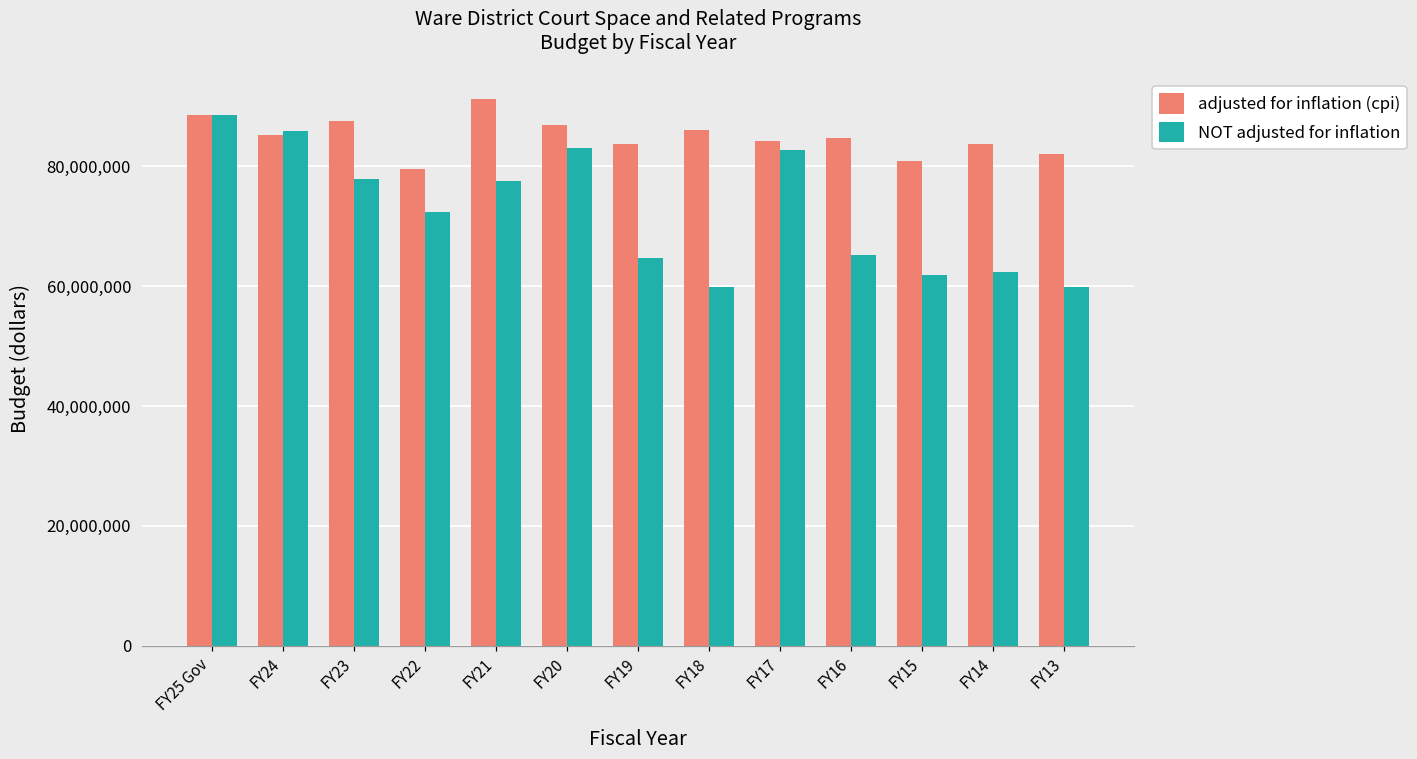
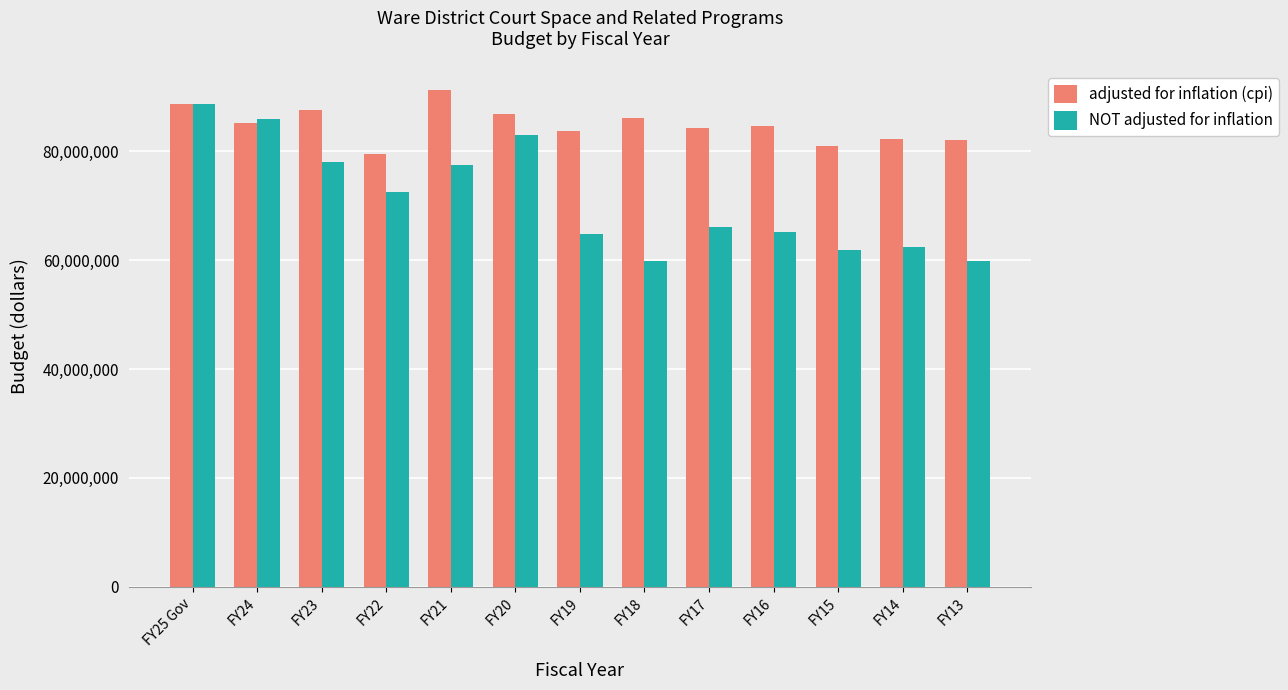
  {
    "adjusted for inflation (cpi)": {
      "FY25 Gov": "89,000,000",
      "FY24": "85,000,000",
      "FY23": "88,000,000",
      "FY22": "79,000,000",
      "FY21": "91,000,000",
      "FY20": "87,000,000",
      "FY19": "84,000,000",
      "FY18": "86,000,000",
      "FY17": "84,000,000",
      "FY16": "85,000,000",
      "FY15": "81,000,000",
-     "FY14": "84,000,000",
+     "FY14": "82,000,000",
      "FY13": "82,000,000"
    },
    "NOT adjusted for inflation": {
      "FY25 Gov": "89,000,000",
      "FY24": "86,000,000",
      "FY23": "78,000,000",
      "FY22": "72,000,000",
      "FY21": "78,000,000",
      "FY20": "83,000,000",
      "FY19": "65,000,000",
      "FY18": "60,000,000",
-     "FY17": "83,000,000",
+     "FY17": "66,000,000",
      "FY16": "65,000,000",
      "FY15": "62,000,000",
      "FY14": "62,000,000",
      "FY13": "60,000,000"
    }
  }
